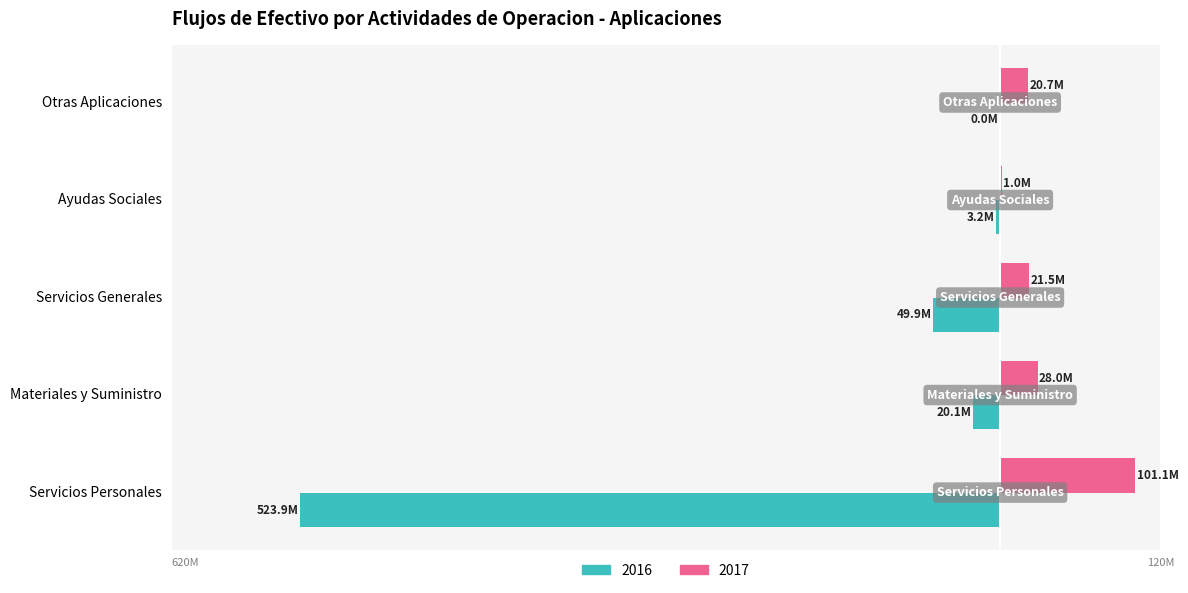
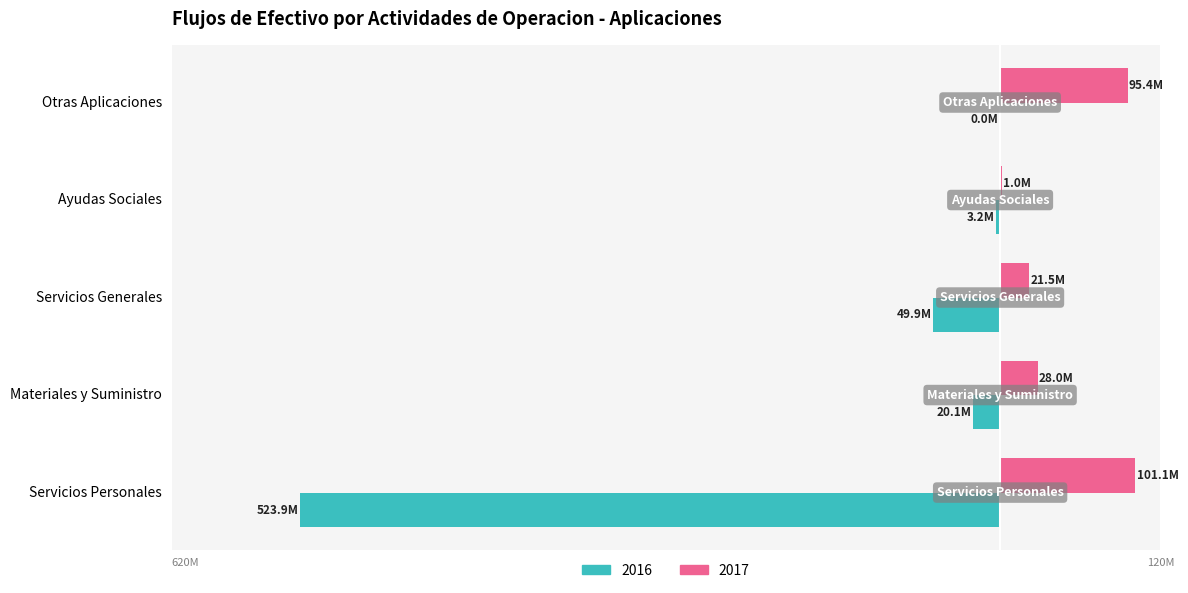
  {
    "2016": {
      "Otras Aplicaciones": "0.0M"
    },
    "2017": {
-     "Otras Aplicaciones": "20.7M",
+     "Otras Aplicaciones": "95.4M",
      "Ayudas Sociales": "1.0M",
      "Servicios Generales": "21.5M",
      "Materiales y Suministro": "28.0M",
      "Servicios Personales": "101.1M"
    }
  }
